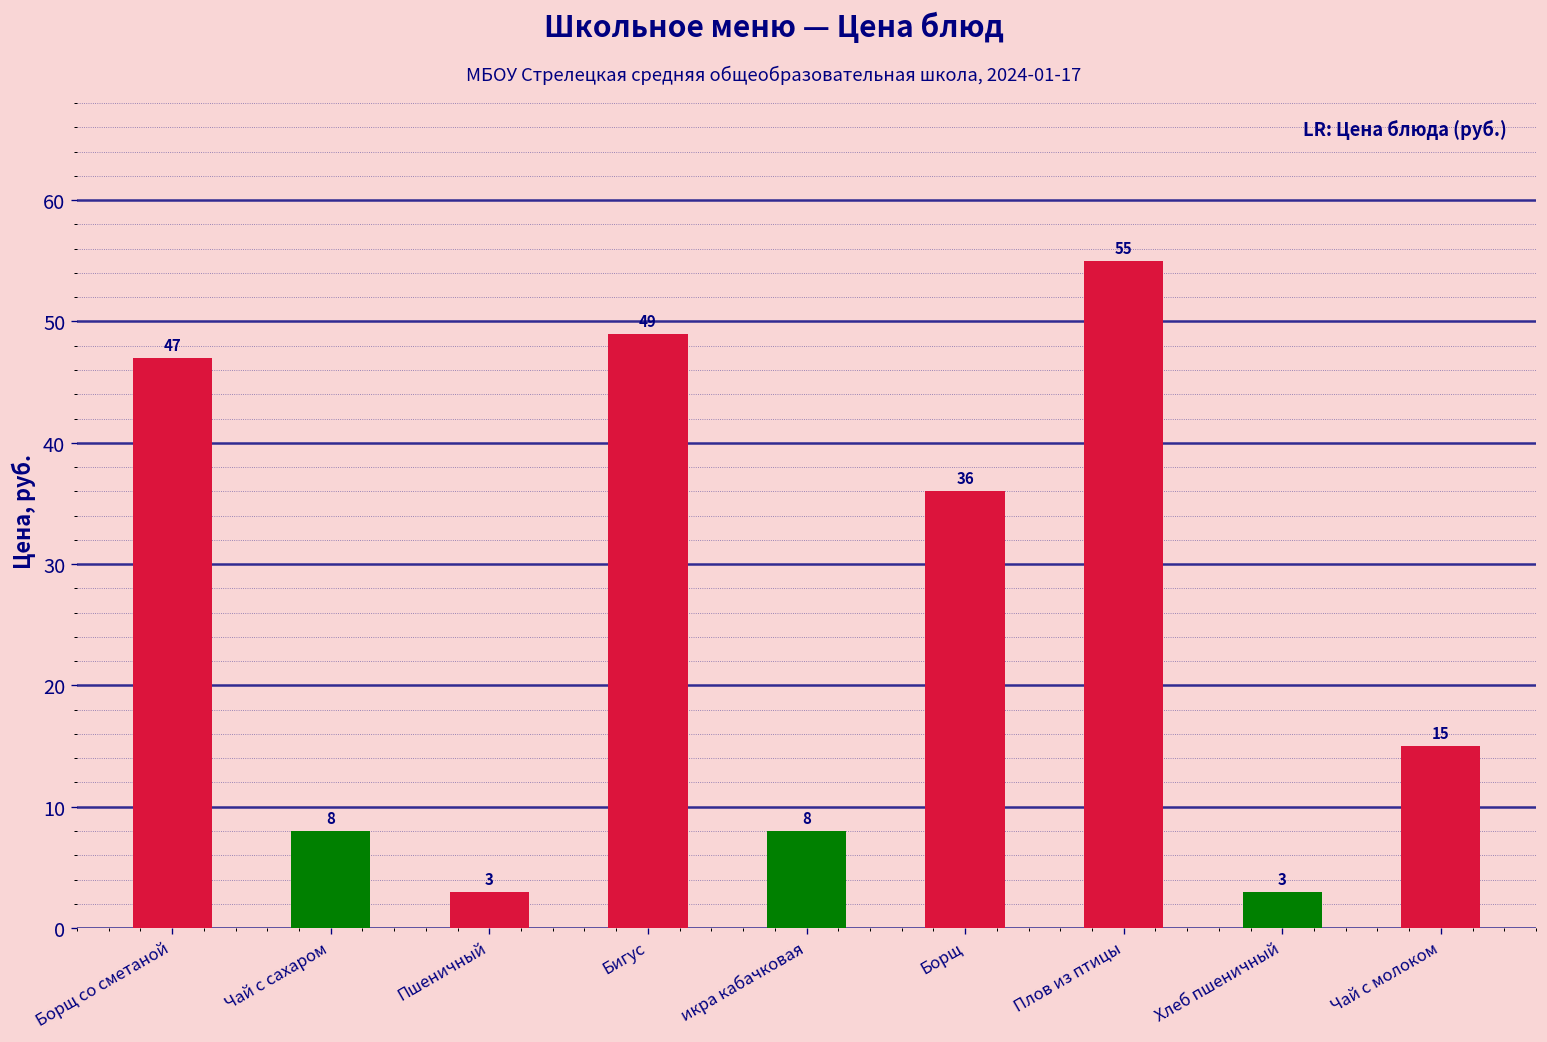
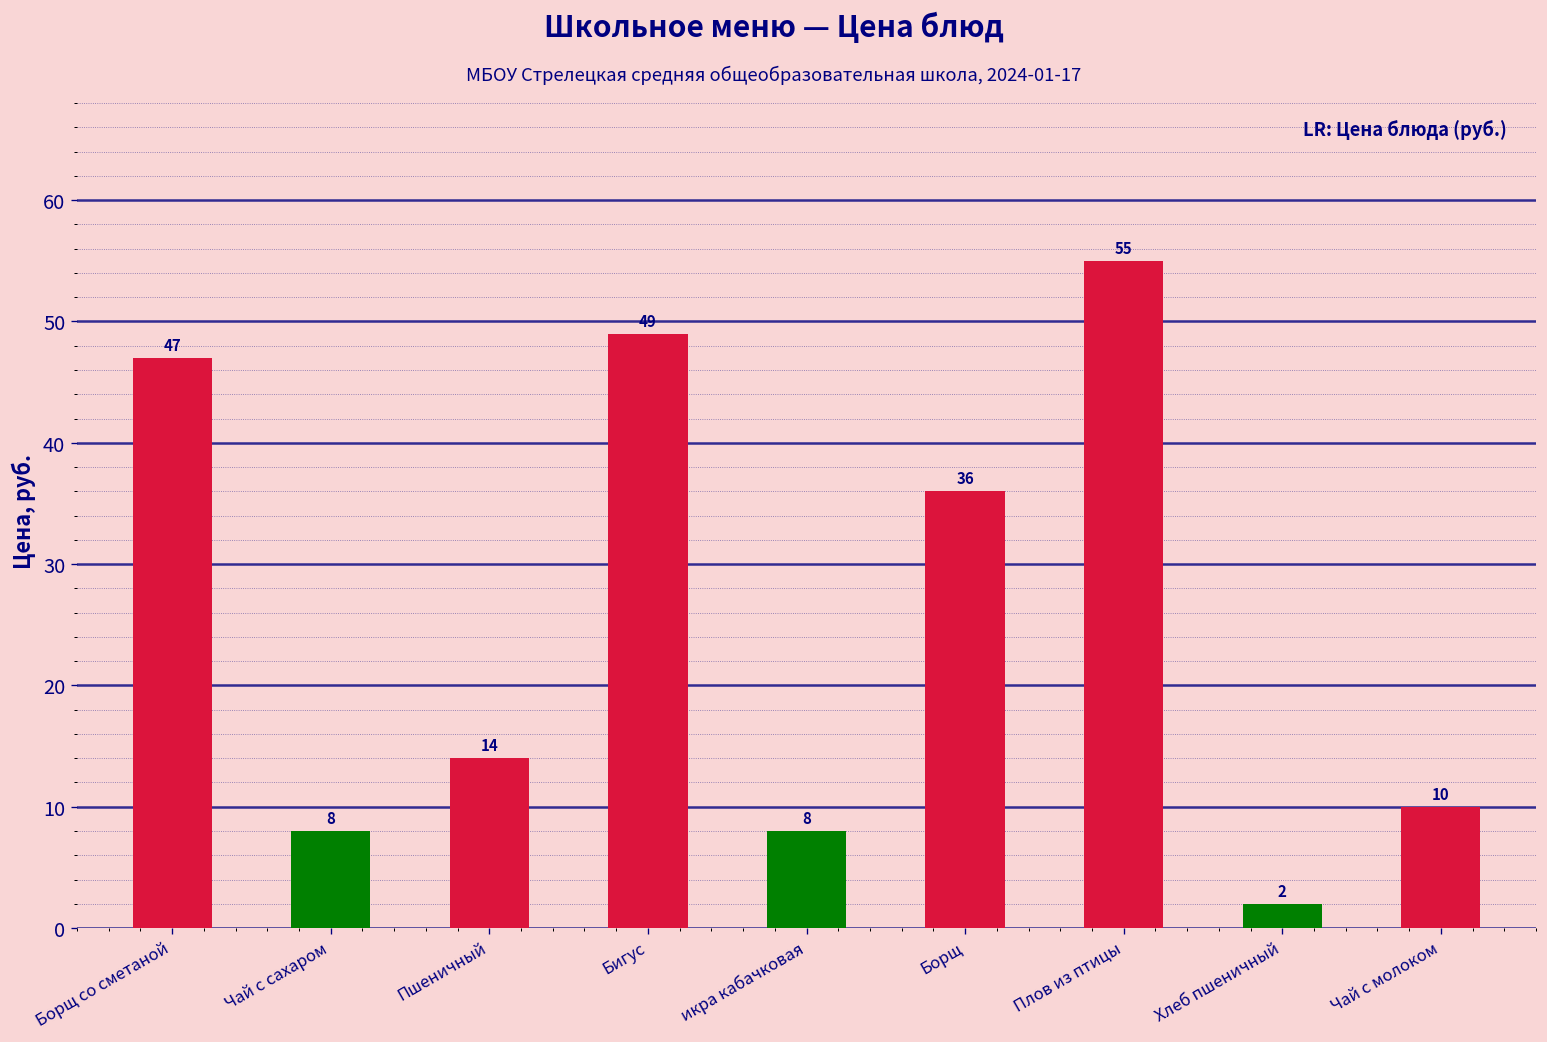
  {
    "Борщ со сметаной": 47,
    "Чай с сахаром": 8,
-   "Пшеничный": 3,
+   "Пшеничный": 14,
    "Бигус": 49,
    "икра кабачковая": 8,
    "Борщ": 36,
    "Плов из птицы": 55,
-   "Хлеб пшеничный": 3,
-   "Чай с молоком": 15
+   "Хлеб пшеничный": 2,
+   "Чай с молоком": 10
  }
